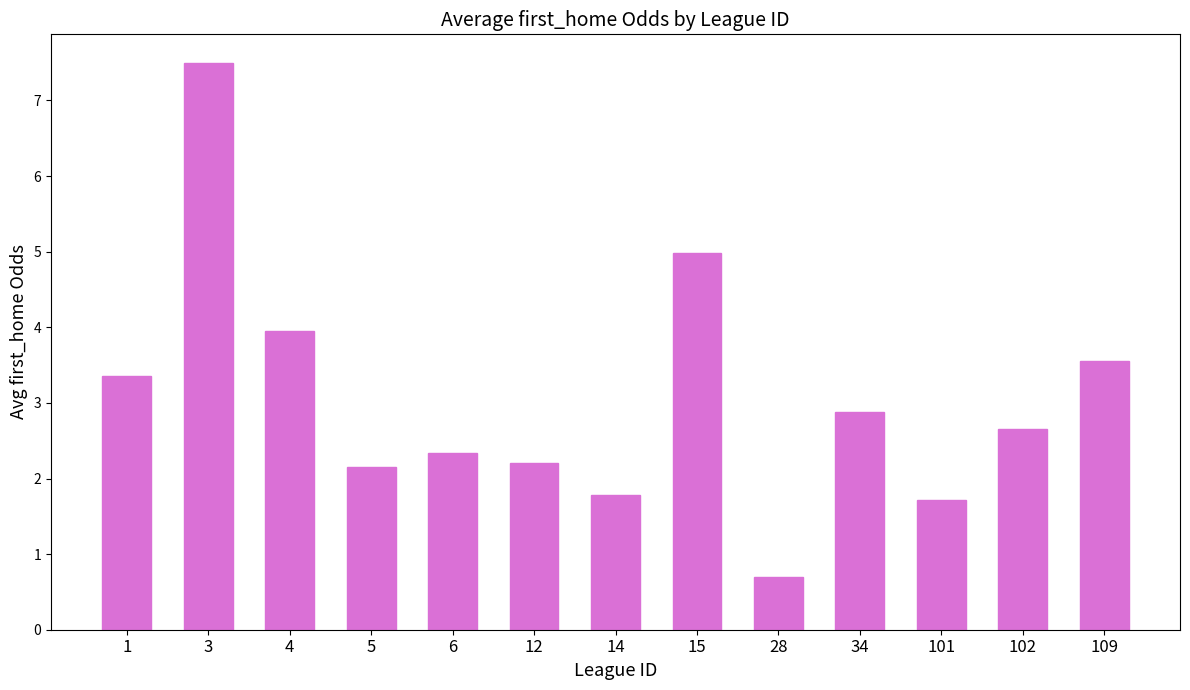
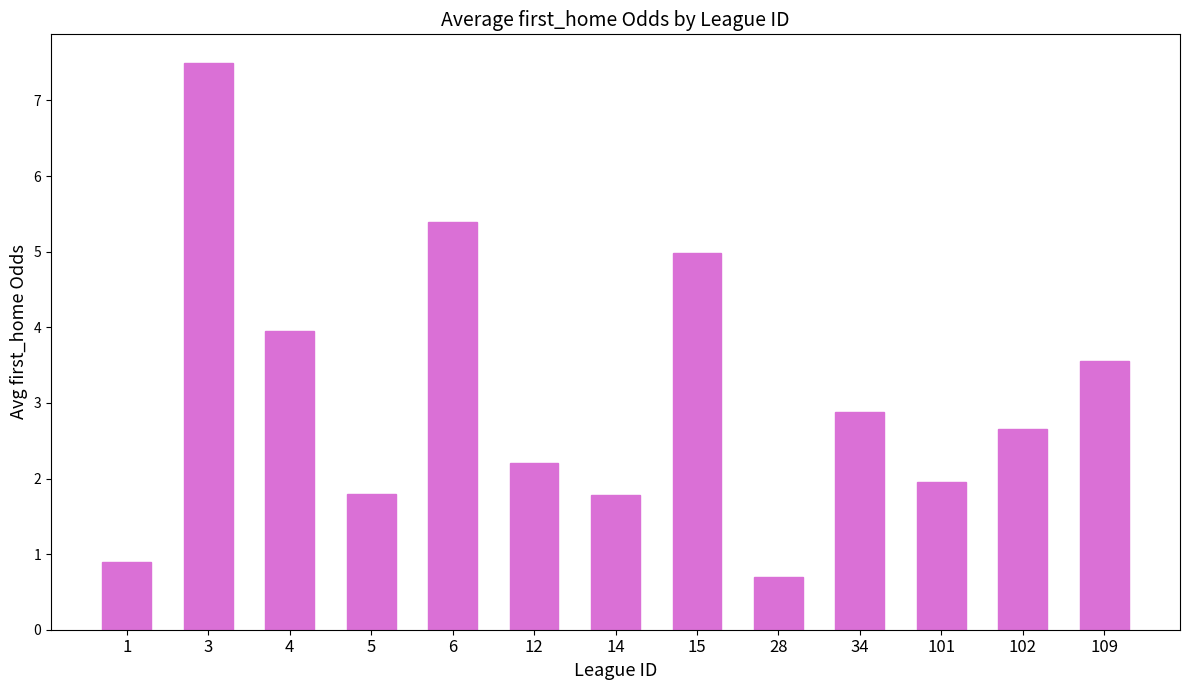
  {
-   "1": 3.4,
+   "1": 0.9,
    "3": 7.5,
    "4": 4.0,
-   "5": 2.2,
-   "6": 2.3,
+   "5": 1.8,
+   "6": 5.4,
    "12": 2.2,
    "14": 1.8,
    "15": 5.0,
    "28": 0.7,
    "34": 2.9,
-   "101": 1.7,
+   "101": 2.0,
    "102": 2.7,
    "109": 3.6
  }
